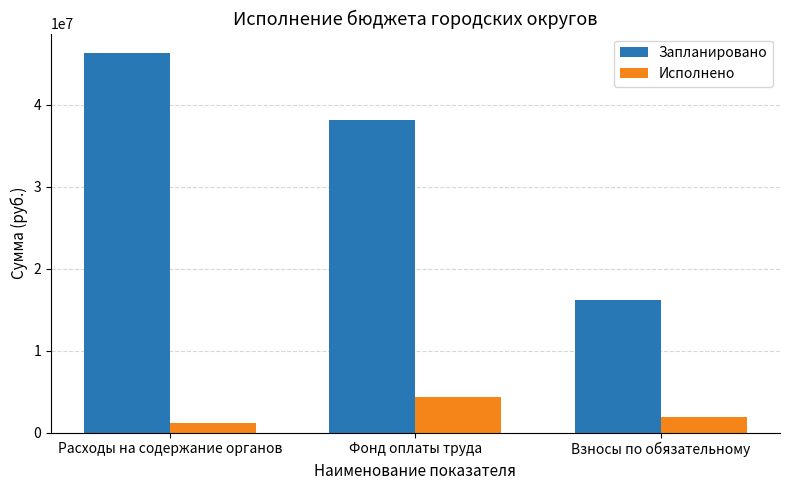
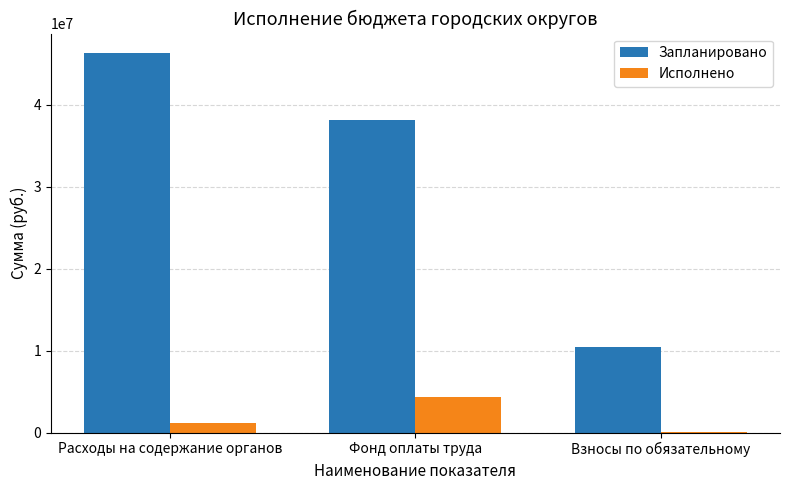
  {
    "Запланировано": {
      "Расходы на содержание органов": 46000000,
      "Фонд оплаты труда": 38000000,
-     "Взносы по обязательному": 16000000
+     "Взносы по обязательному": 10000000
    },
    "Исполнено": {
      "Расходы на содержание органов": 1000000,
      "Фонд оплаты труда": 4000000,
-     "Взносы по обязательному": 2000000
+     "Взносы по обязательному": 0
    }
  }
